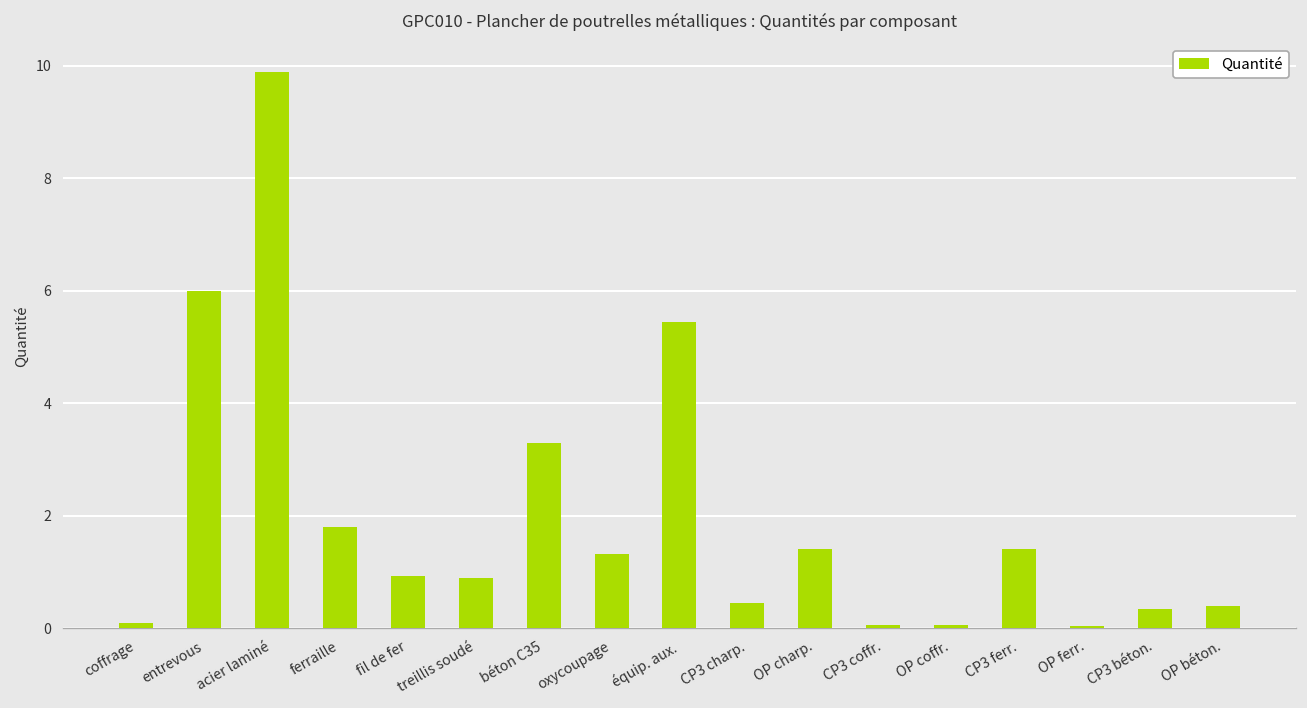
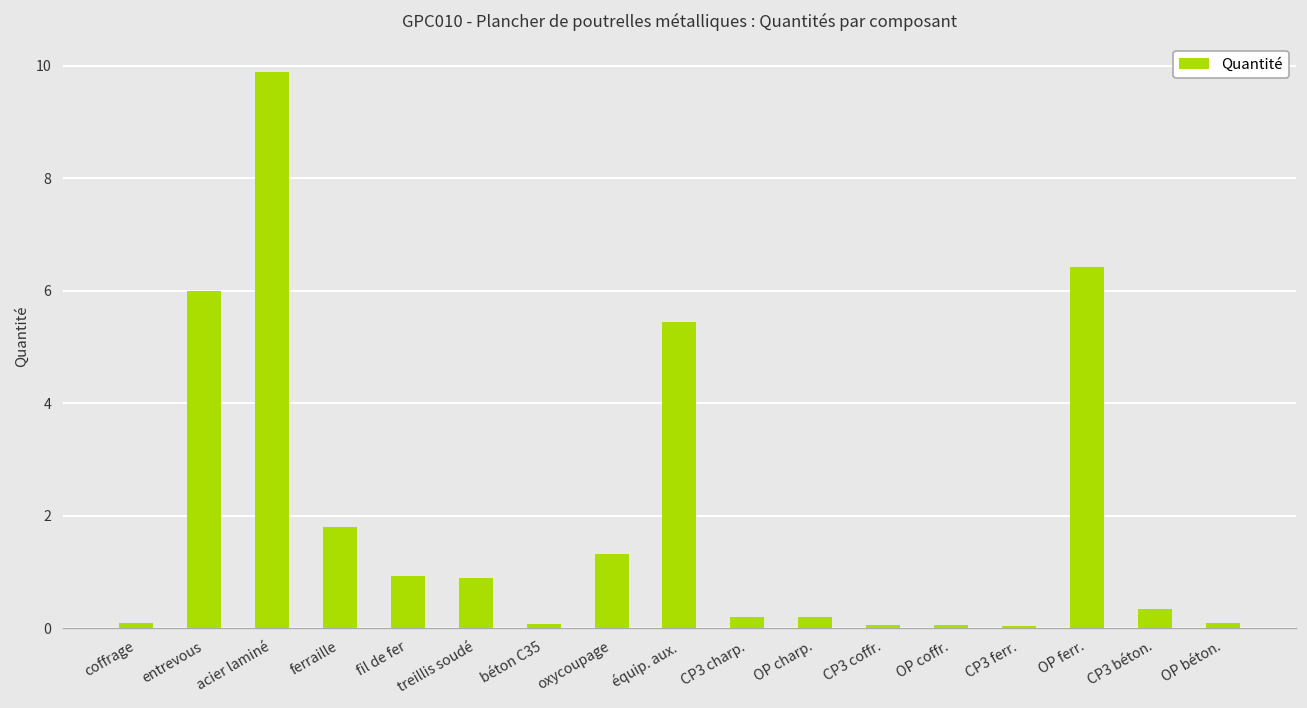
  {
    "coffrage": 0.1,
    "entrevous": 6.0,
    "acier laminé": 9.9,
    "ferraille": 1.8,
    "fil de fer": 0.9,
    "treillis soudé": 0.9,
-   "béton C35": 3.3,
+   "béton C35": 0.1,
    "oxycoupage": 1.3,
    "équip. aux.": 5.4,
-   "CP3 charp.": 0.5,
-   "OP charp.": 1.4,
+   "CP3 charp.": 0.2,
+   "OP charp.": 0.2,
    "CP3 coffr.": 0.1,
    "OP coffr.": 0.1,
-   "CP3 ferr.": 1.4,
-   "OP ferr.": 0.0,
+   "CP3 ferr.": 0.0,
+   "OP ferr.": 6.4,
    "CP3 béton.": 0.3,
-   "OP béton.": 0.4
+   "OP béton.": 0.1
  }
